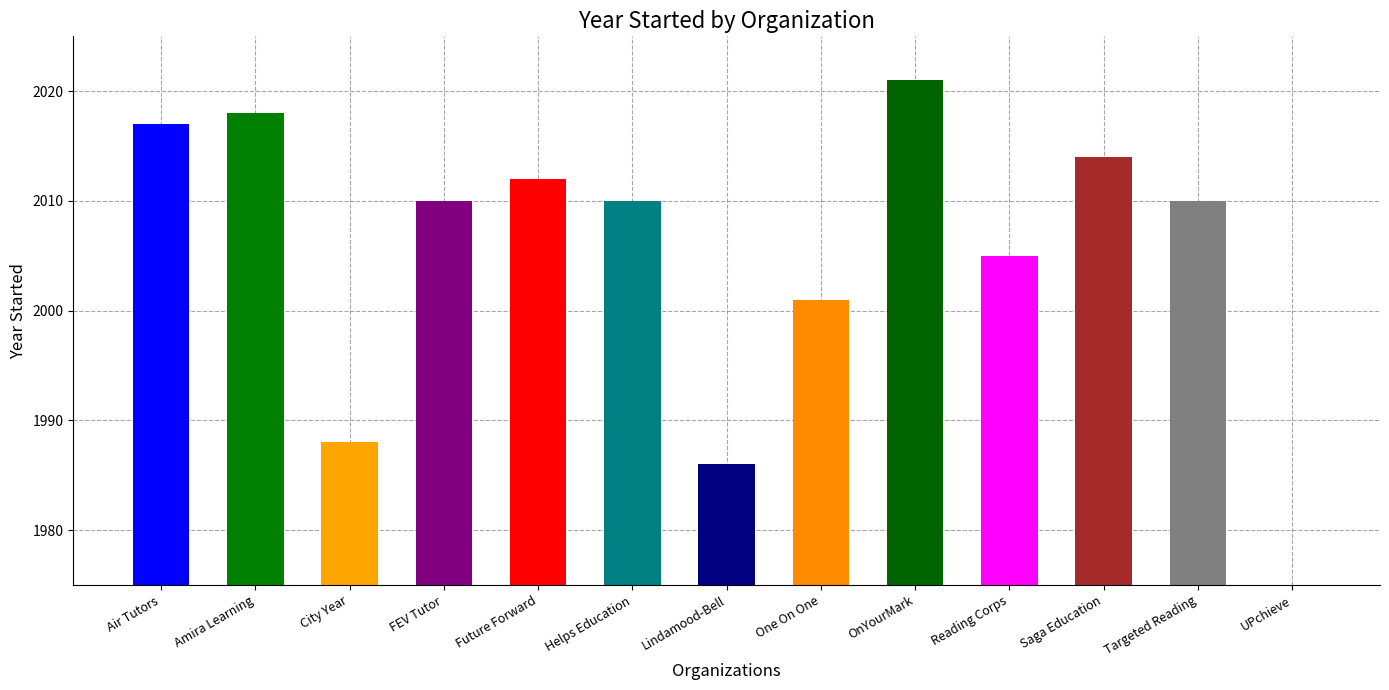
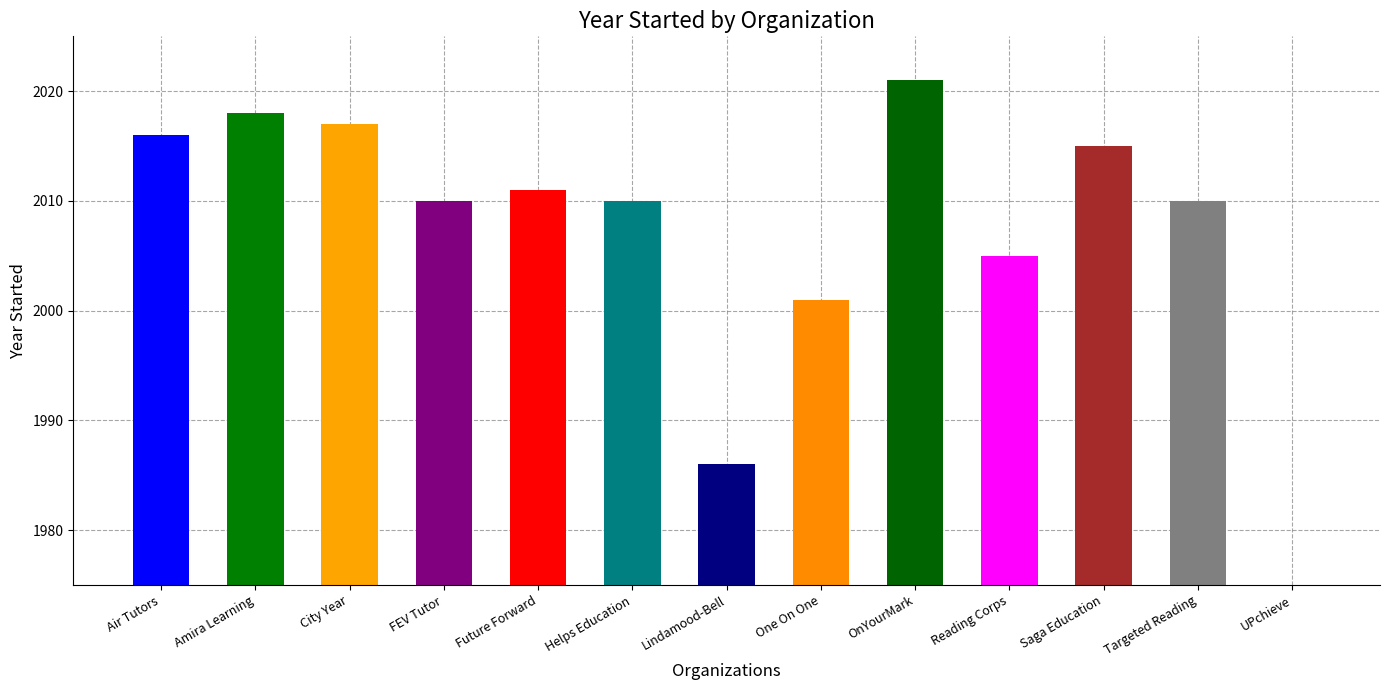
  {
-   "Air Tutors": 2017,
+   "Air Tutors": 2016,
    "Amira Learning": 2018,
-   "City Year": 1988,
+   "City Year": 2017,
    "FEV Tutor": 2010,
-   "Future Forward": 2012,
+   "Future Forward": 2011,
    "Helps Education": 2010,
    "Lindamood-Bell": 1986,
    "One On One": 2001,
    "OnYourMark": 2021,
    "Reading Corps": 2005,
-   "Saga Education": 2014,
+   "Saga Education": 2015,
    "Targeted Reading": 2010
  }
